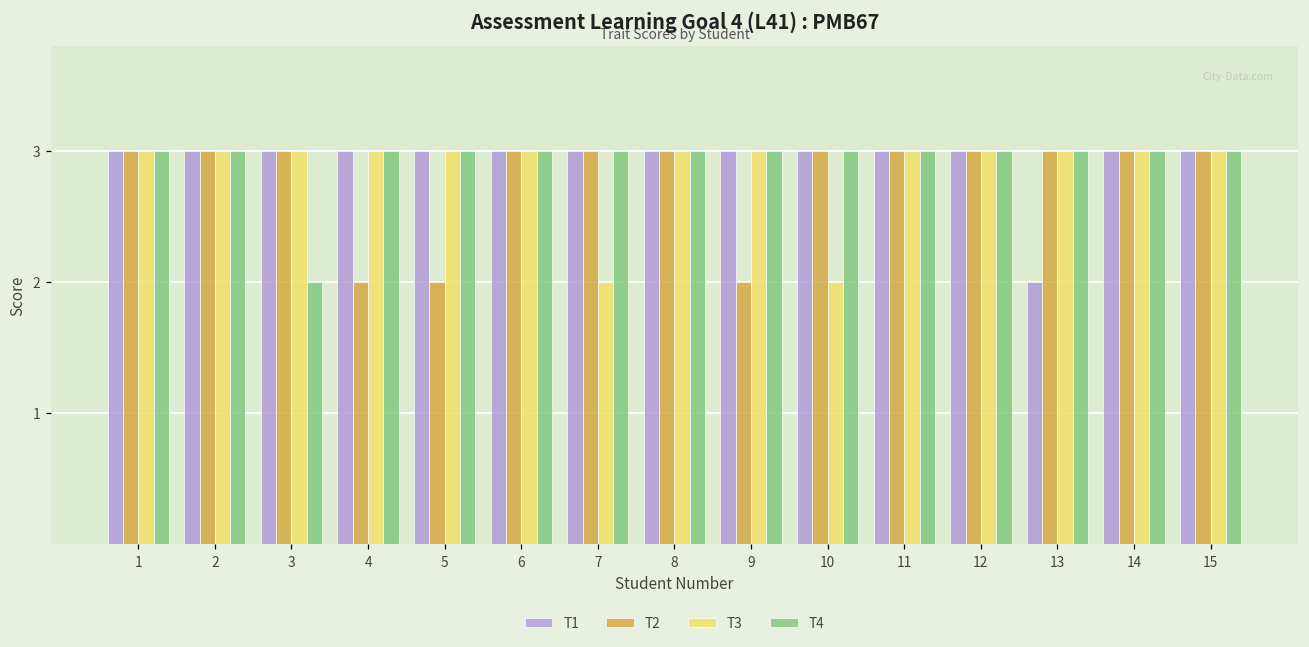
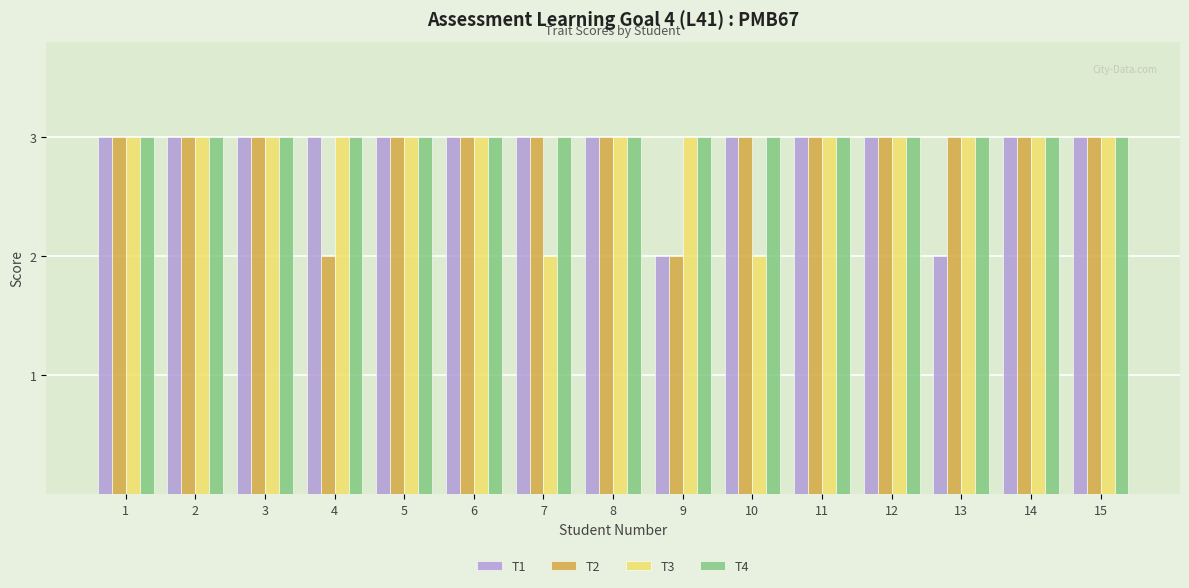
  {
    "T1": {
      "1": 3,
      "2": 3,
      "3": 3,
      "4": 3,
      "5": 3,
      "6": 3,
      "7": 3,
      "8": 3,
-     "9": 3,
+     "9": 2,
      "10": 3,
      "11": 3,
      "12": 3,
      "13": 2,
      "14": 3,
      "15": 3
    },
    "T2": {
      "1": 3,
      "2": 3,
      "3": 3,
      "4": 2,
-     "5": 2,
+     "5": 3,
      "6": 3,
      "7": 3,
      "8": 3,
      "9": 2,
      "10": 3,
      "11": 3,
      "12": 3,
      "13": 3,
      "14": 3,
      "15": 3
    },
    "T3": {
      "1": 3,
      "2": 3,
      "3": 3,
      "4": 3,
      "5": 3,
      "6": 3,
      "7": 2,
      "8": 3,
      "9": 3,
      "10": 2,
      "11": 3,
      "12": 3,
      "13": 3,
      "14": 3,
      "15": 3
    },
    "T4": {
      "1": 3,
      "2": 3,
-     "3": 2,
+     "3": 3,
      "4": 3,
      "5": 3,
      "6": 3,
      "7": 3,
      "8": 3,
      "9": 3,
      "10": 3,
      "11": 3,
      "12": 3,
      "13": 3,
      "14": 3,
      "15": 3
    }
  }
